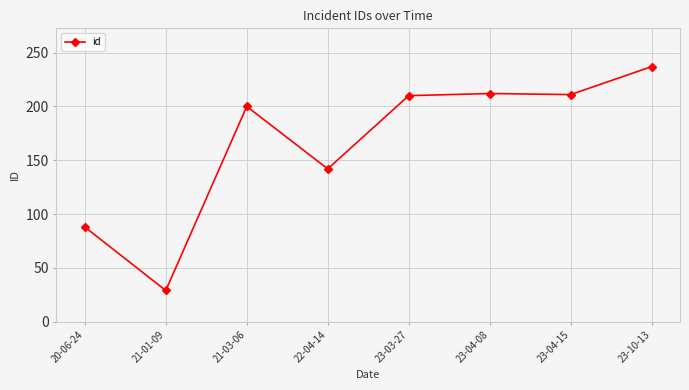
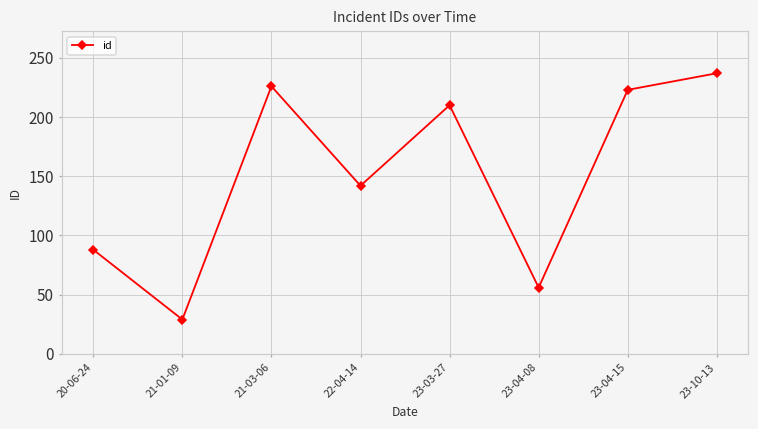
  {
    "20-06-24": 88,
    "21-01-09": 29,
-   "21-03-06": 200,
+   "21-03-06": 226,
    "22-04-14": 142,
    "23-03-27": 210,
-   "23-04-08": 212,
-   "23-04-15": 211,
+   "23-04-08": 56,
+   "23-04-15": 223,
    "23-10-13": 237
  }
